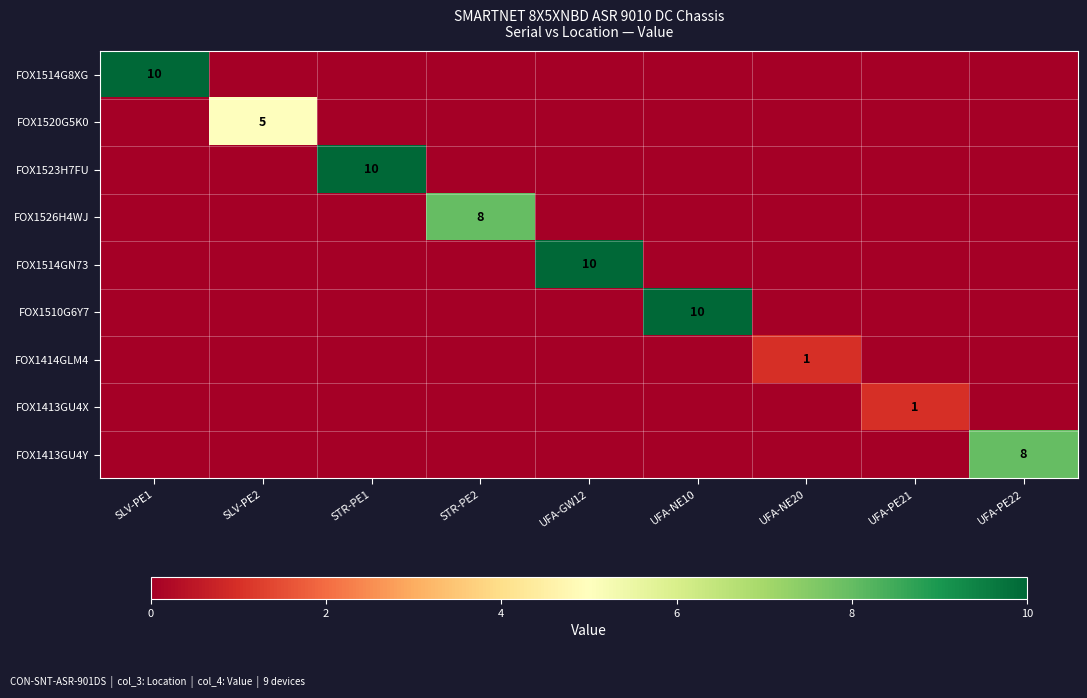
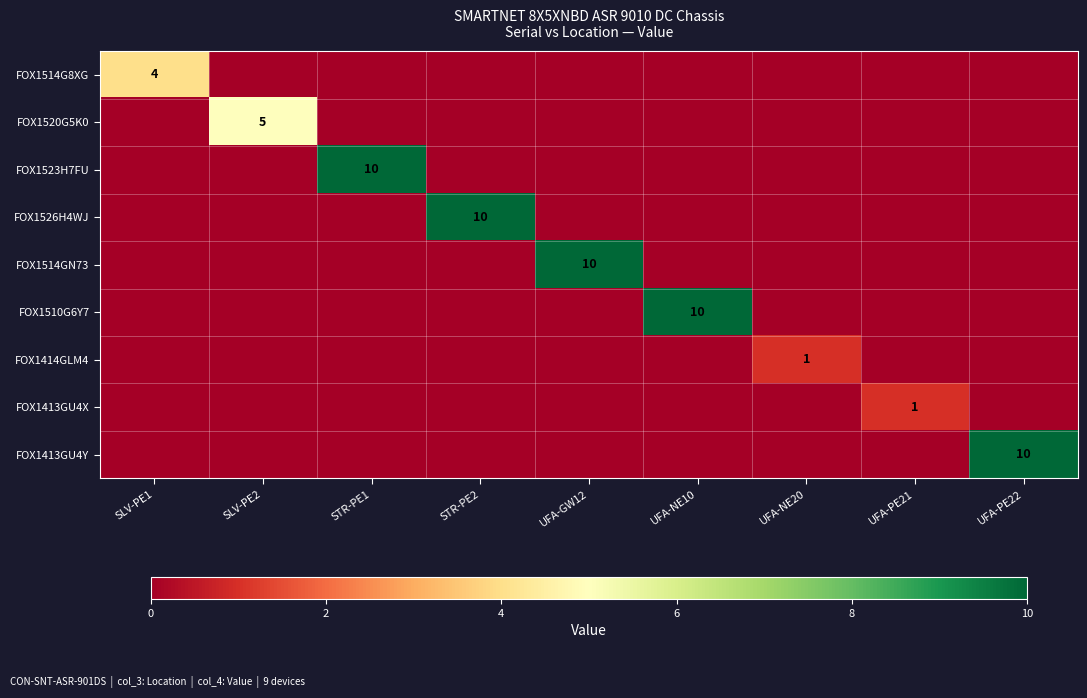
  {
    "FOX1514G8XG": {
-     "SLV-PE1": 10
+     "SLV-PE1": 4
    },
    "FOX1520G5K0": {
      "SLV-PE2": 5
    },
    "FOX1523H7FU": {
      "STR-PE1": 10
    },
    "FOX1526H4WJ": {
-     "STR-PE2": 8
+     "STR-PE2": 10
    },
    "FOX1514GN73": {
      "UFA-GW12": 10
    },
    "FOX1510G6Y7": {
      "UFA-NE10": 10
    },
    "FOX1414GLM4": {
      "UFA-NE20": 1
    },
    "FOX1413GU4X": {
      "UFA-PE21": 1
    },
    "FOX1413GU4Y": {
-     "UFA-PE22": 8
+     "UFA-PE22": 10
    }
  }
